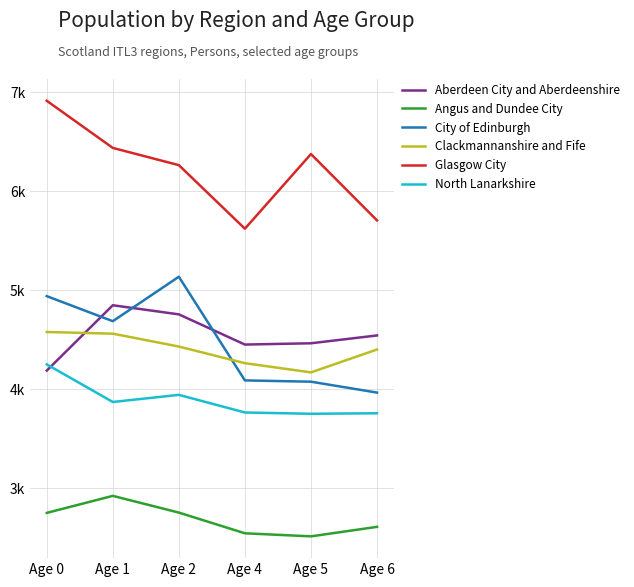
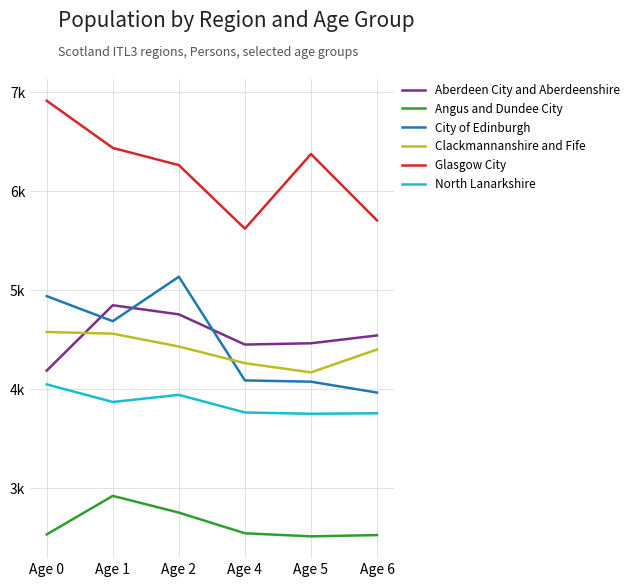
  {
    "Aberdeen City and Aberdeenshire": {
      "Age 0": 4200,
      "Age 1": 4900,
      "Age 2": 4800,
      "Age 4": 4500,
      "Age 5": 4500,
      "Age 6": 4500
    },
    "Angus and Dundee City": {
-     "Age 0": 2800,
+     "Age 0": 2500,
      "Age 1": 2900,
      "Age 2": 2800,
      "Age 4": 2500,
      "Age 5": 2500,
-     "Age 6": 2600
+     "Age 6": 2500
    },
    "City of Edinburgh": {
      "Age 0": 4900,
      "Age 1": 4700,
      "Age 2": 5100,
      "Age 4": 4100,
      "Age 5": 4100,
      "Age 6": 4000
    },
    "Clackmannanshire and Fife": {
      "Age 0": 4600,
      "Age 1": 4600,
      "Age 2": 4400,
      "Age 4": 4300,
      "Age 5": 4200,
      "Age 6": 4400
    },
    "Glasgow City": {
      "Age 0": 6900,
      "Age 1": 6400,
      "Age 2": 6300,
      "Age 4": 5600,
      "Age 5": 6400,
      "Age 6": 5700
    },
    "North Lanarkshire": {
-     "Age 0": 4300,
+     "Age 0": 4100,
      "Age 1": 3900,
      "Age 2": 3900,
      "Age 4": 3800,
      "Age 5": 3800,
      "Age 6": 3800
    }
  }
